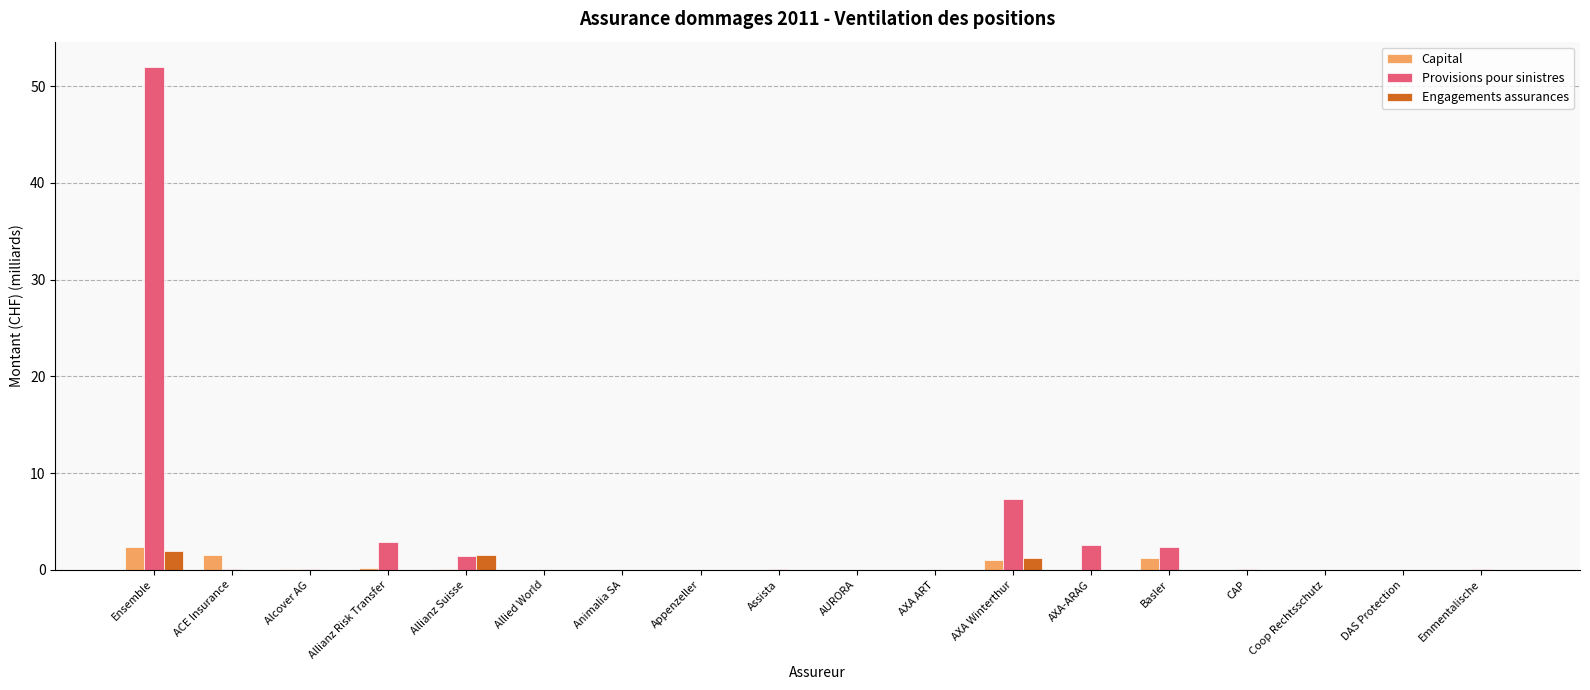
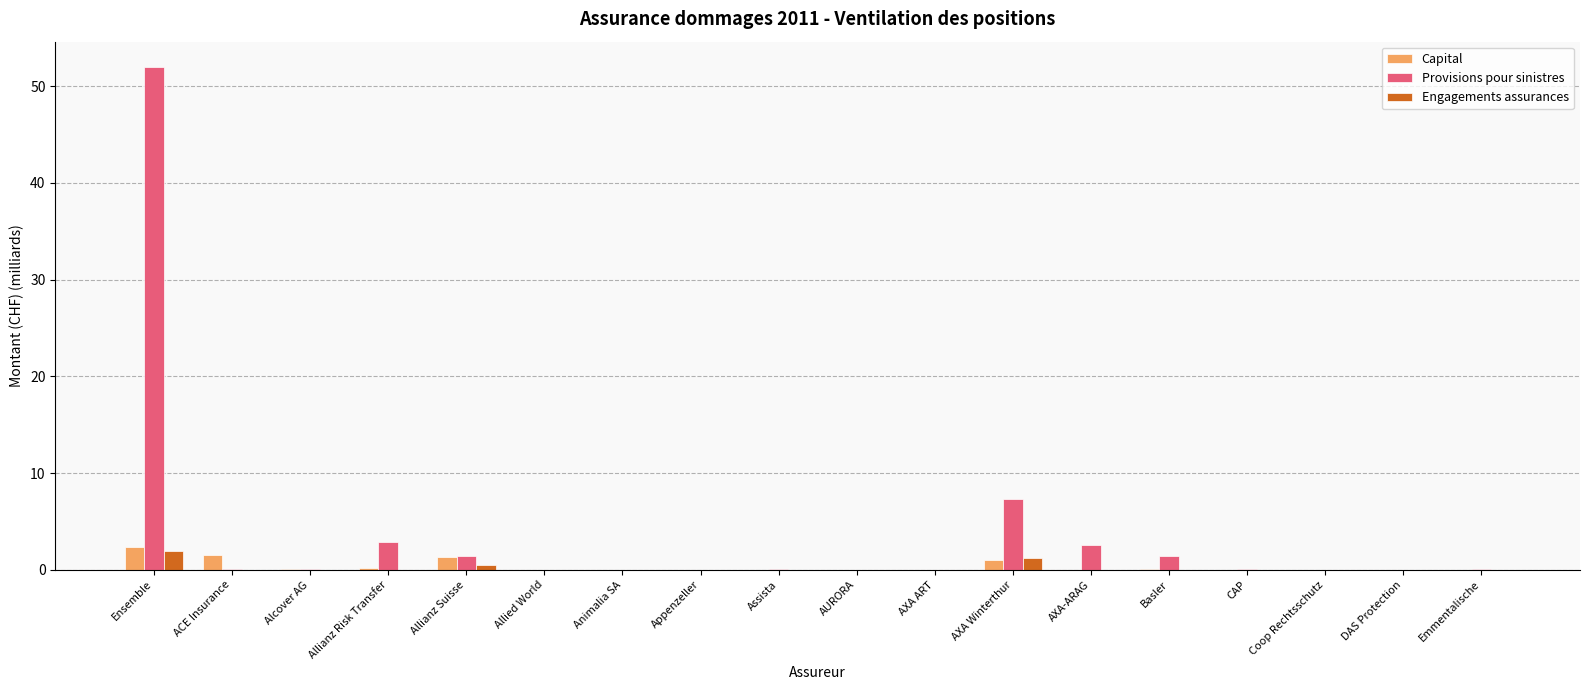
  {
    "Capital": {
      "Ensemble": 2,
      "ACE Insurance": 2,
-     "Allianz Suisse": 0,
+     "Allianz Suisse": 1,
      "AXA Winterthur": 1,
-     "Basler": 1
+     "Basler": 0
    },
    "Provisions pour sinistres": {
      "Ensemble": 52,
      "Allianz Risk Transfer": 3,
      "Allianz Suisse": 1,
      "AXA Winterthur": 7,
      "AXA-ARAG": 3,
-     "Basler": 2
+     "Basler": 1
    },
    "Engagements assurances": {
      "Ensemble": 2,
      "Alcover AG": 0,
      "Allianz Risk Transfer": 0,
-     "Allianz Suisse": 2,
+     "Allianz Suisse": 0,
      "Allied World": 0,
      "AURORA": 0,
      "AXA Winterthur": 1
    }
  }
